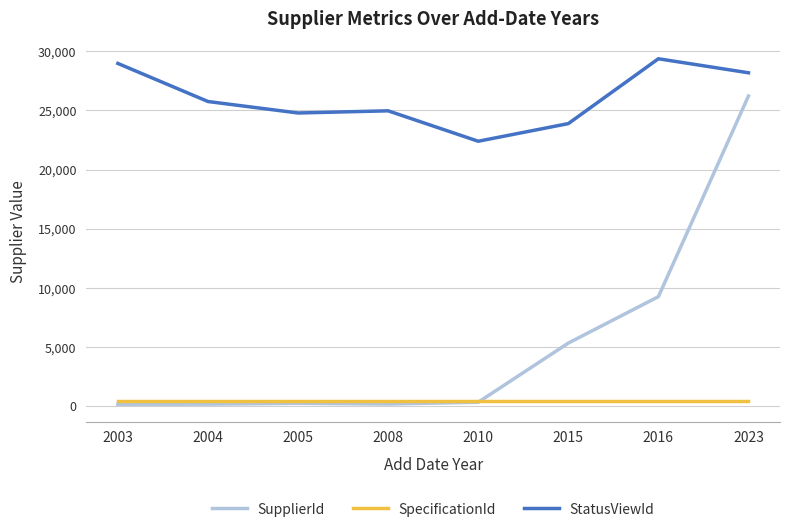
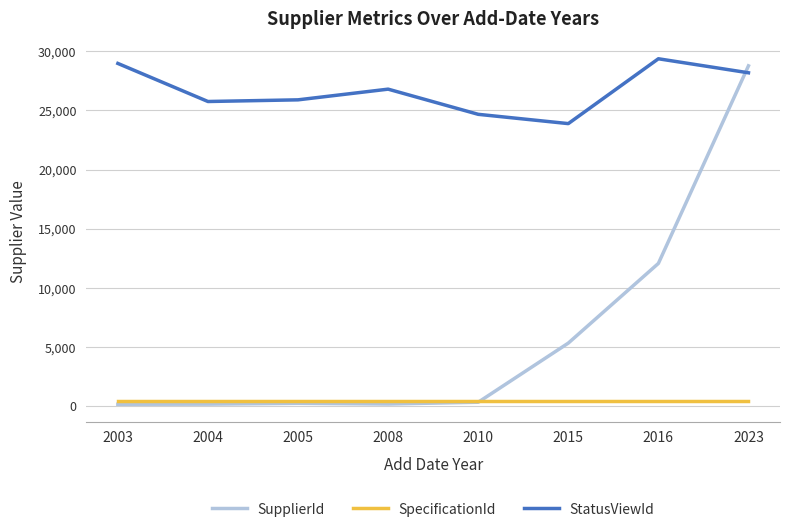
  {
    "SupplierId": {
      "2003": "200",
      "2004": "200",
      "2008": "200",
      "2015": "5,300",
-     "2016": "9,300",
-     "2023": "26,200"
+     "2016": "12,100",
+     "2023": "28,800"
    },
    "SpecificationId": {
      "2003": "400",
      "2004": "400",
      "2008": "400",
      "2015": "400",
      "2016": "400",
      "2023": "400"
    },
    "StatusViewId": {
      "2003": "29,000",
      "2004": "25,800",
-     "2005": "24,800",
-     "2008": "25,000",
-     "2010": "22,400",
+     "2005": "25,900",
+     "2008": "26,800",
+     "2010": "24,700",
      "2015": "23,900",
      "2016": "29,400",
      "2023": "28,200"
    }
  }
